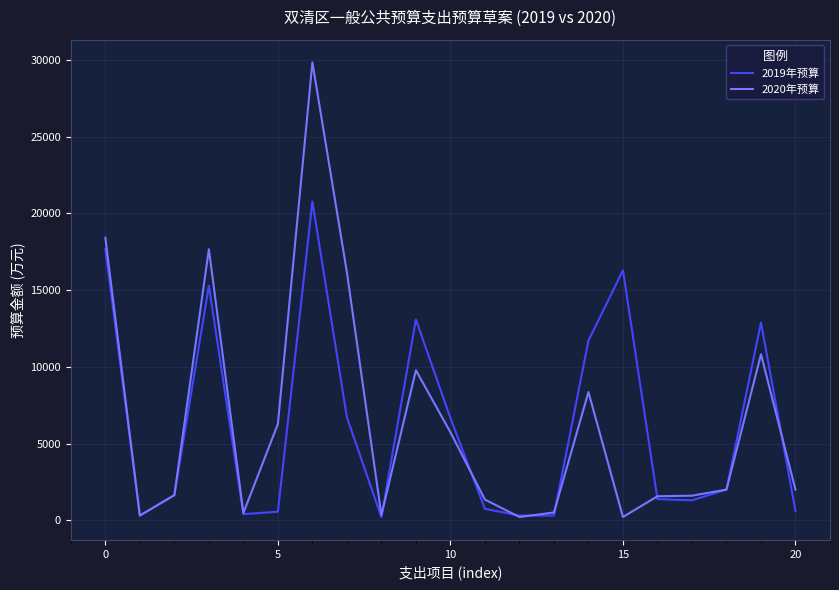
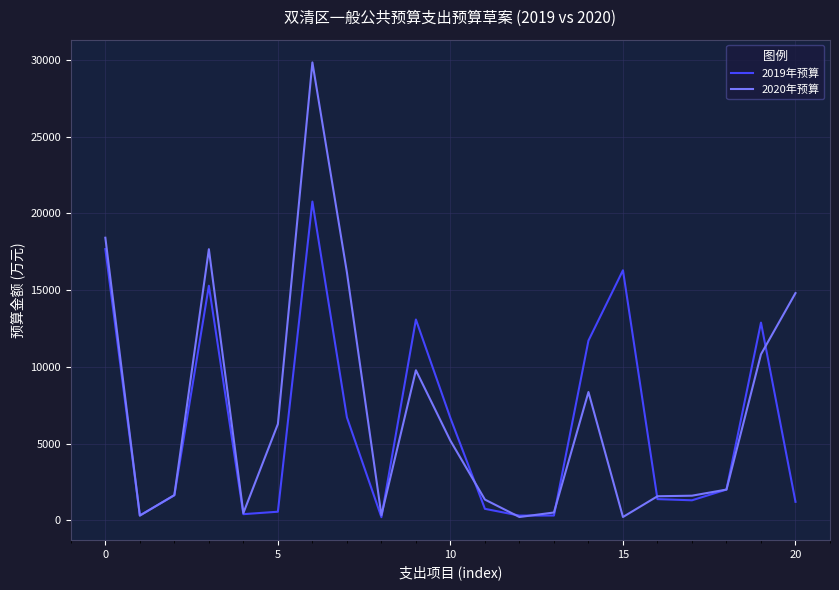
  {
    "2019年预算": {
      "0": 17700,
      "5": 600,
      "10": 6700,
      "15": 16300,
-     "20": 600
+     "20": 1200
    },
    "2020年预算": {
      "0": 18400,
      "5": 6300,
-     "10": 5700,
+     "10": 5200,
      "15": 200,
-     "20": 2000
+     "20": 14800
    }
  }
